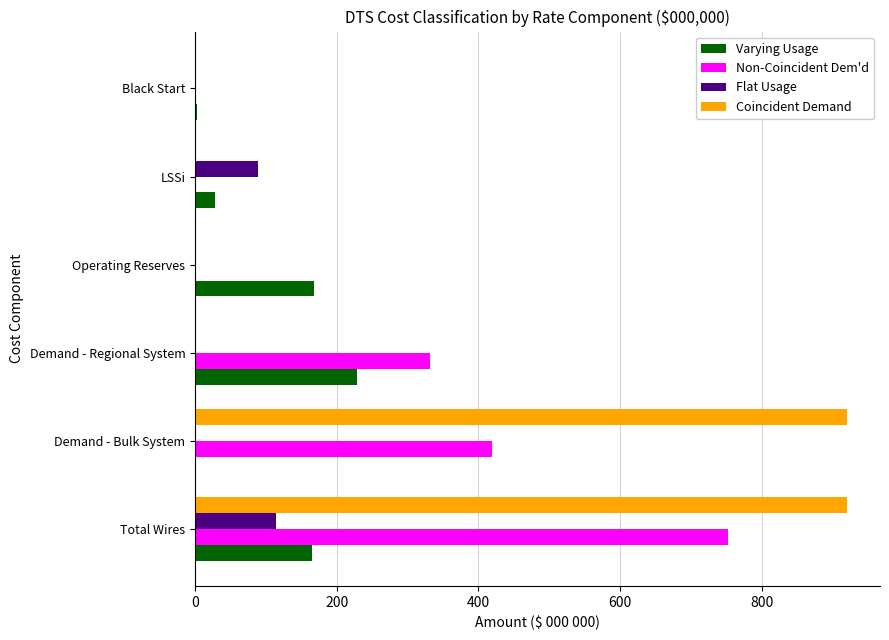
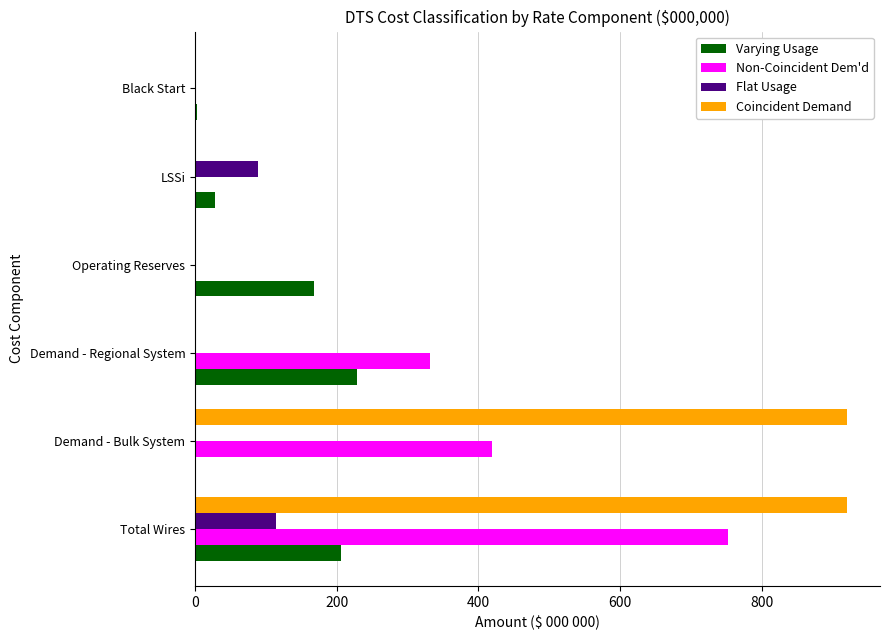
  {
    "Varying Usage": {
      "LSSi": 30,
      "Operating Reserves": 170,
      "Demand - Regional System": 230,
      "Demand - Bulk System": 0,
-     "Total Wires": 170
+     "Total Wires": 210
    },
    "Non-Coincident Dem'd": {
      "Black Start": 0,
      "LSSi": 0,
      "Operating Reserves": 0,
      "Demand - Regional System": 330,
      "Demand - Bulk System": 420,
      "Total Wires": 750
    },
    "Flat Usage": {
      "LSSi": 90,
      "Operating Reserves": 0,
      "Demand - Regional System": 0,
      "Demand - Bulk System": 0,
      "Total Wires": 110
    },
    "Coincident Demand": {
      "Black Start": 0,
      "LSSi": 0,
      "Operating Reserves": 0,
      "Demand - Regional System": 0,
      "Demand - Bulk System": 920,
      "Total Wires": 920
    }
  }
